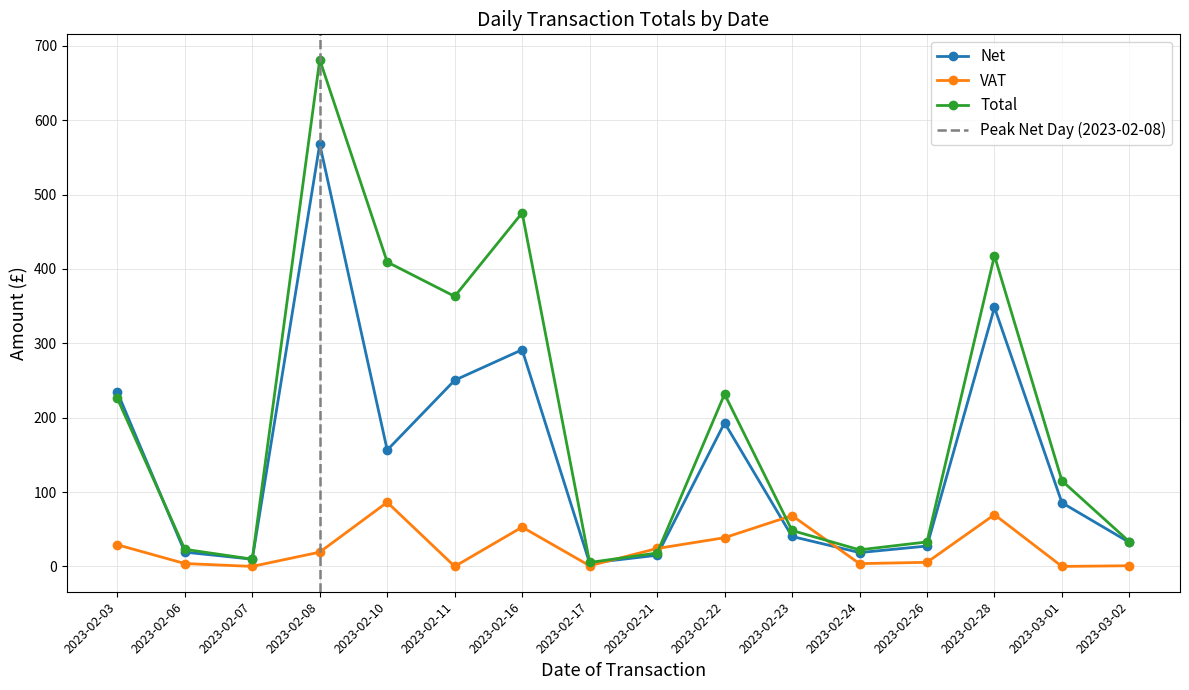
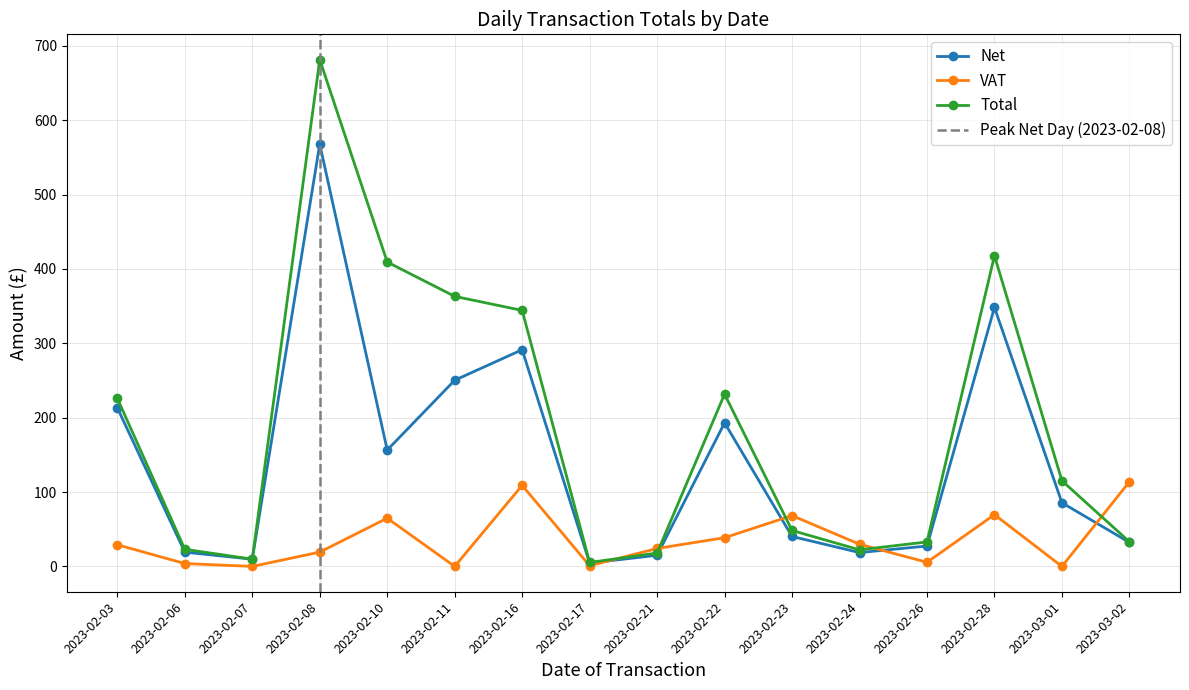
  {
    "Net": {
-     "2023-02-03": 230,
+     "2023-02-03": 210,
      "2023-02-06": 20,
      "2023-02-08": 570,
      "2023-02-10": 160,
      "2023-02-11": 250,
      "2023-02-16": 290,
      "2023-02-22": 190,
      "2023-02-23": 40,
      "2023-02-24": 20,
      "2023-02-26": 30,
      "2023-02-28": 350,
      "2023-03-01": 90
    },
    "VAT": {
      "2023-02-03": 30,
      "2023-02-06": 0,
      "2023-02-07": 0,
      "2023-02-08": 20,
-     "2023-02-10": 90,
+     "2023-02-10": 60,
      "2023-02-11": 0,
-     "2023-02-16": 50,
+     "2023-02-16": 110,
      "2023-02-17": 0,
      "2023-02-21": 20,
      "2023-02-22": 40,
      "2023-02-23": 70,
-     "2023-02-24": 0,
+     "2023-02-24": 30,
      "2023-02-26": 10,
      "2023-02-28": 70,
      "2023-03-01": 0,
-     "2023-03-02": 0
+     "2023-03-02": 110
    },
    "Total": {
      "2023-02-03": 230,
      "2023-02-06": 20,
      "2023-02-08": 680,
      "2023-02-10": 410,
      "2023-02-11": 360,
-     "2023-02-16": 480,
+     "2023-02-16": 340,
      "2023-02-22": 230,
      "2023-02-23": 50,
      "2023-02-24": 20,
      "2023-02-26": 30,
      "2023-02-28": 420,
      "2023-03-01": 120
    }
  }
